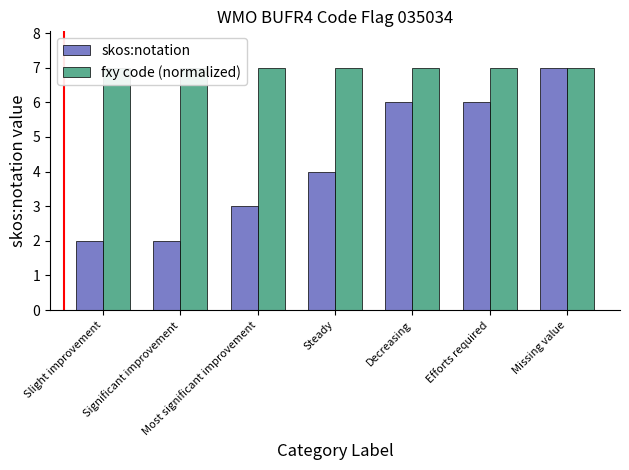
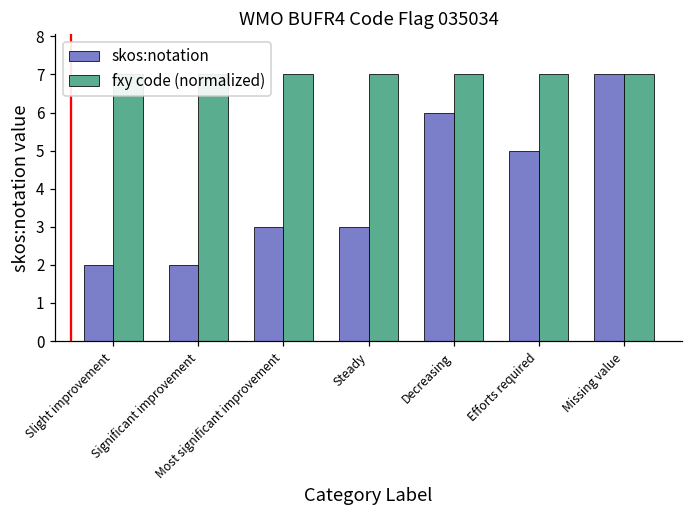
  {
    "skos:notation": {
      "Slight improvement": 2,
      "Significant improvement": 2,
      "Most significant improvement": 3,
-     "Steady": 4,
+     "Steady": 3,
      "Decreasing": 6,
-     "Efforts required": 6,
+     "Efforts required": 5,
      "Missing value": 7
    },
    "fxy code (normalized)": {
      "Most significant improvement": 7,
      "Steady": 7,
      "Decreasing": 7,
      "Efforts required": 7,
      "Missing value": 7
    }
  }
